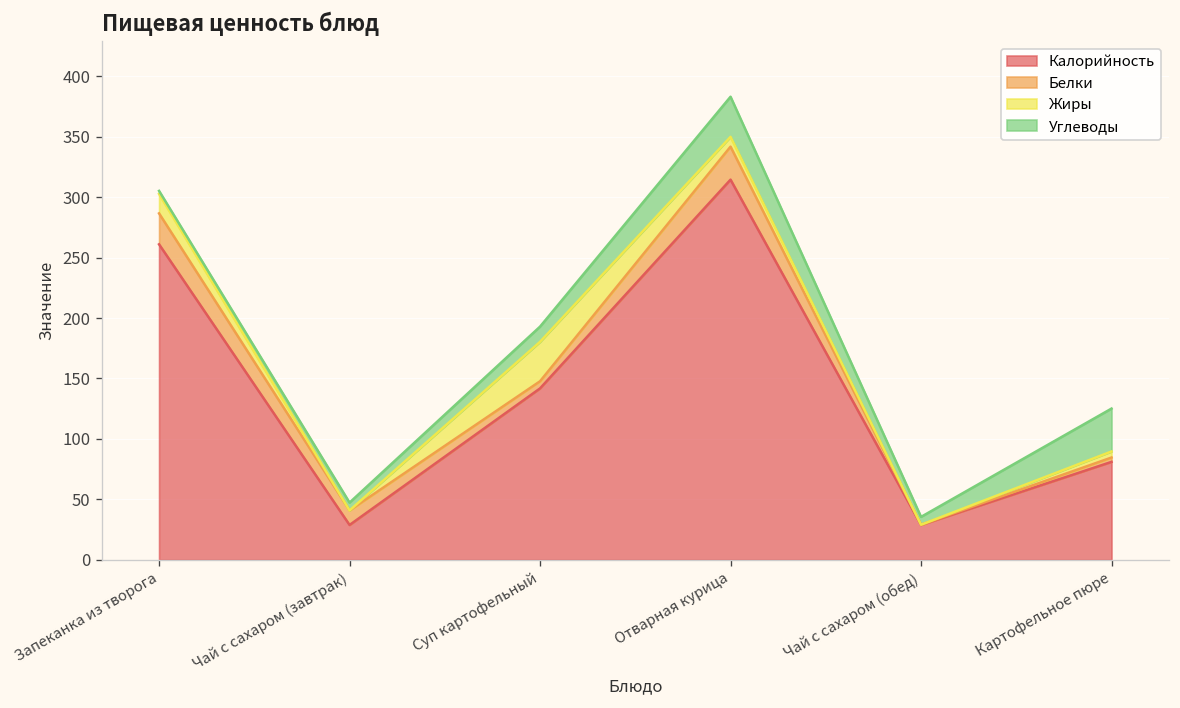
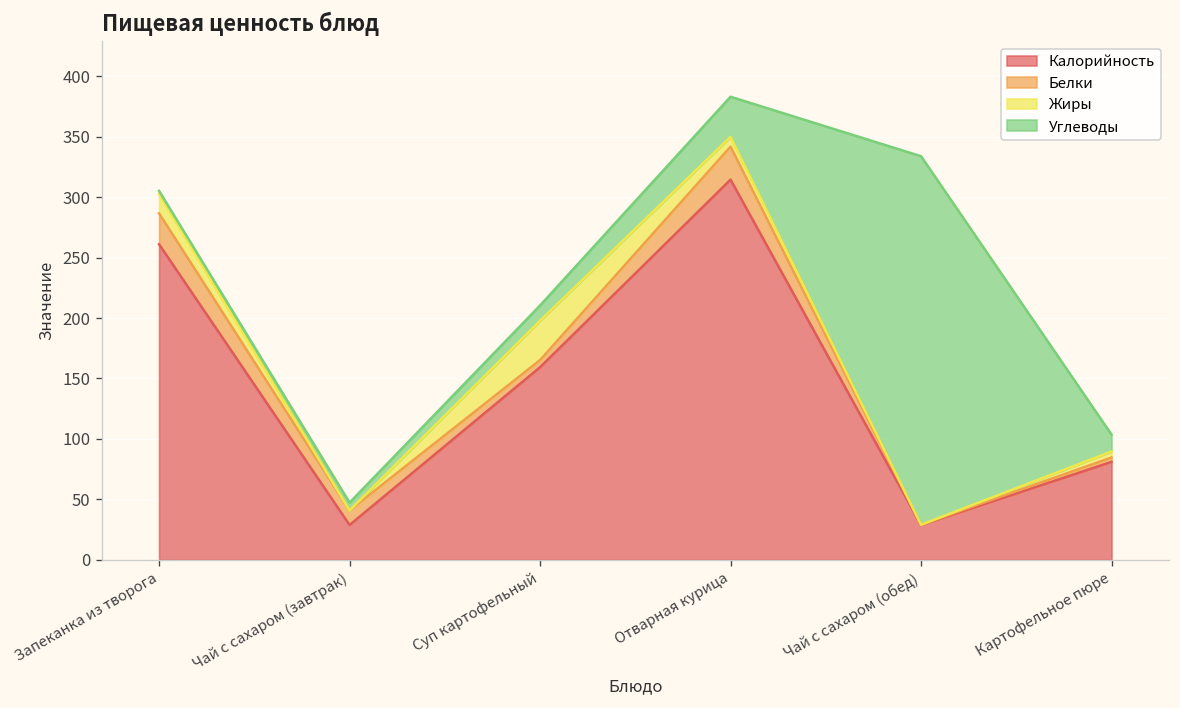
  {
    "Калорийность": {
      "Запеканка из творога": 261,
      "Чай с сахаром (завтрак)": 29,
-     "Суп картофельный": 142,
+     "Суп картофельный": 159,
      "Отварная курица": 315,
      "Картофельное пюре": 81
    },
    "Белки": {
      "Запеканка из творога": 26,
      "Суп картофельный": 6,
      "Отварная курица": 27,
      "Картофельное пюре": 4
    },
    "Жиры": {
      "Суп картофельный": 33,
      "Отварная курица": 8,
      "Картофельное пюре": 5
    },
    "Углеводы": {
      "Чай с сахаром (завтрак)": 7,
      "Суп картофельный": 13,
      "Отварная курица": 33,
-     "Чай с сахаром (обед)": 7,
-     "Картофельное пюре": 36
+     "Чай с сахаром (обед)": 305,
+     "Картофельное пюре": 14
    }
  }
